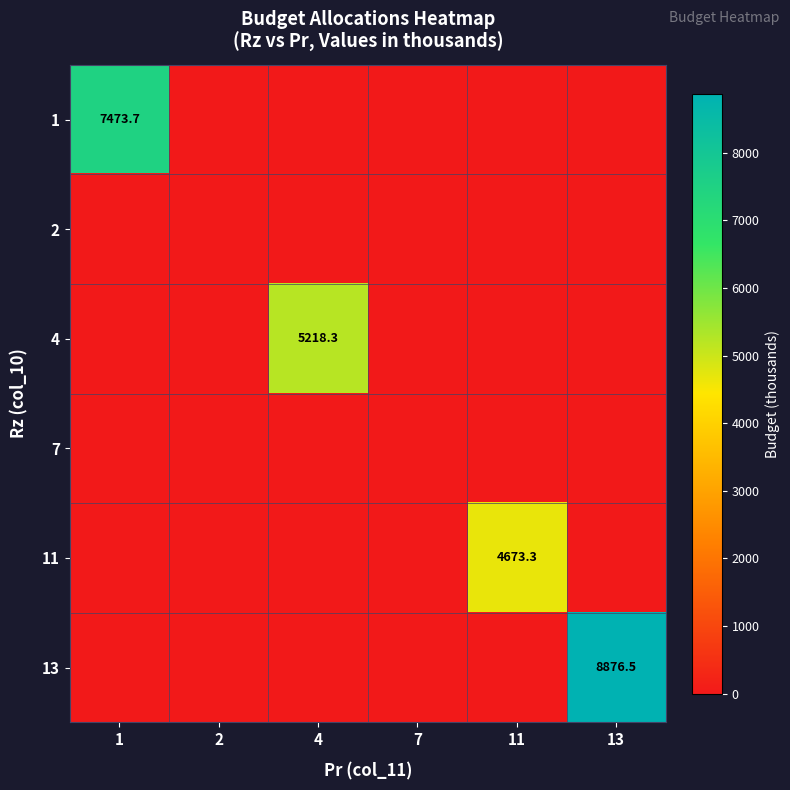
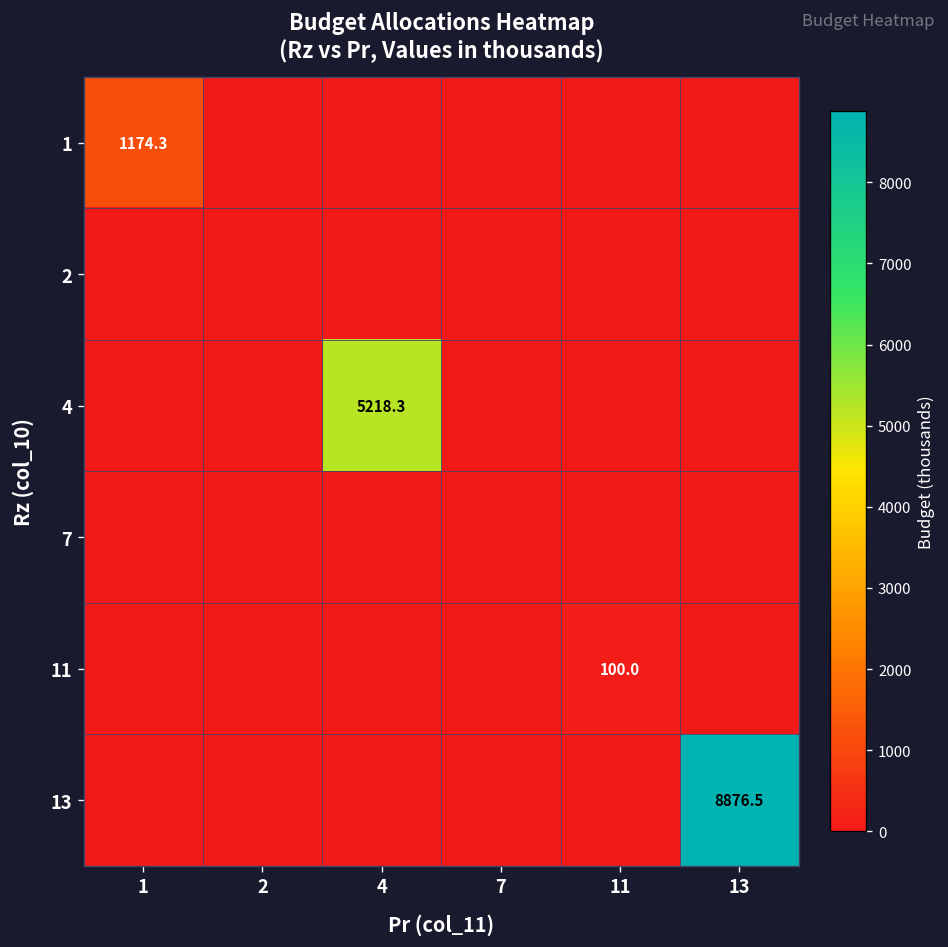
  {
    "1": {
-     "1": 7473.7
+     "1": 1174.3
    },
    "4": {
      "4": 5218.3
    },
    "11": {
-     "11": 4673.3
+     "11": 100.0
    },
    "13": {
      "13": 8876.5
    }
  }
